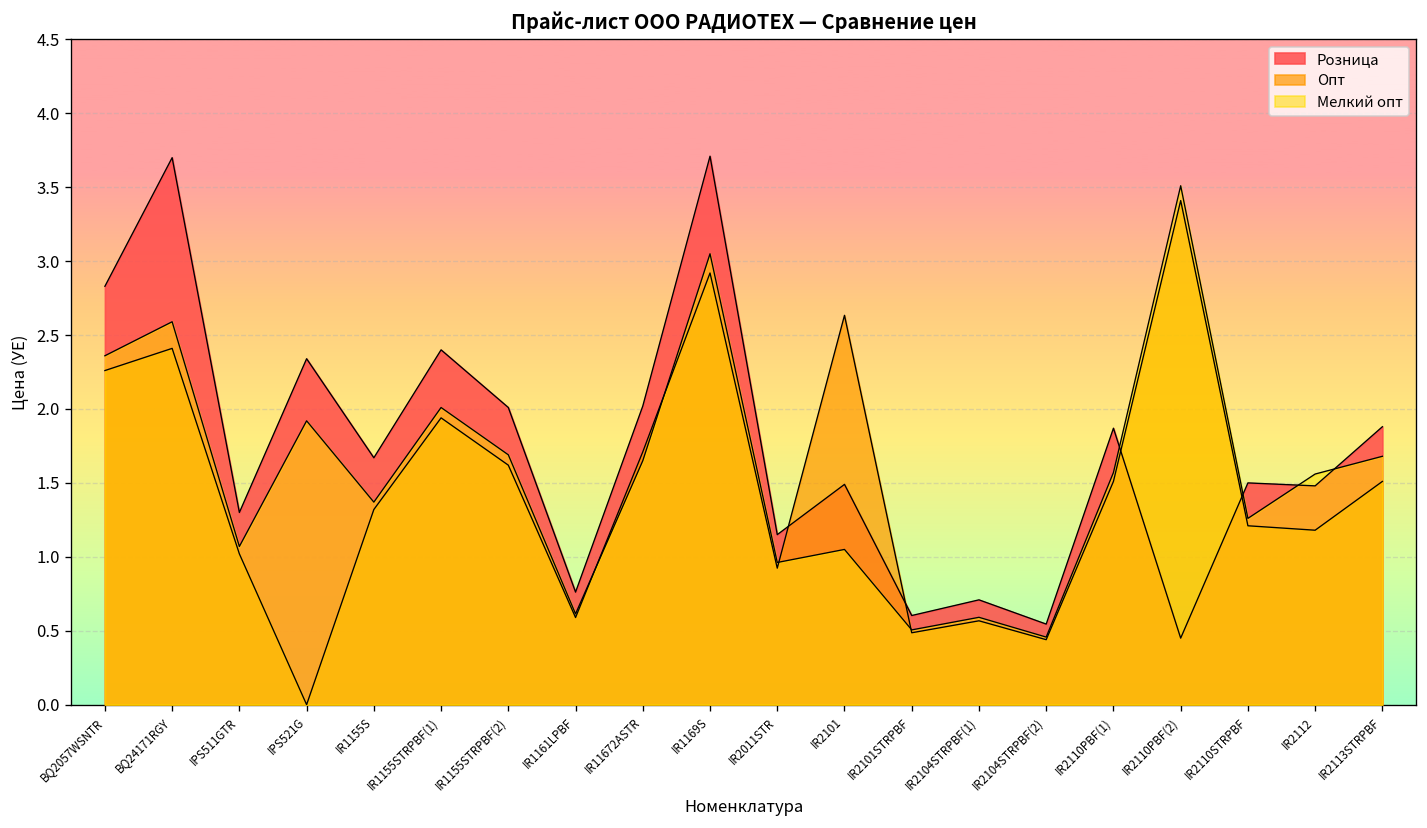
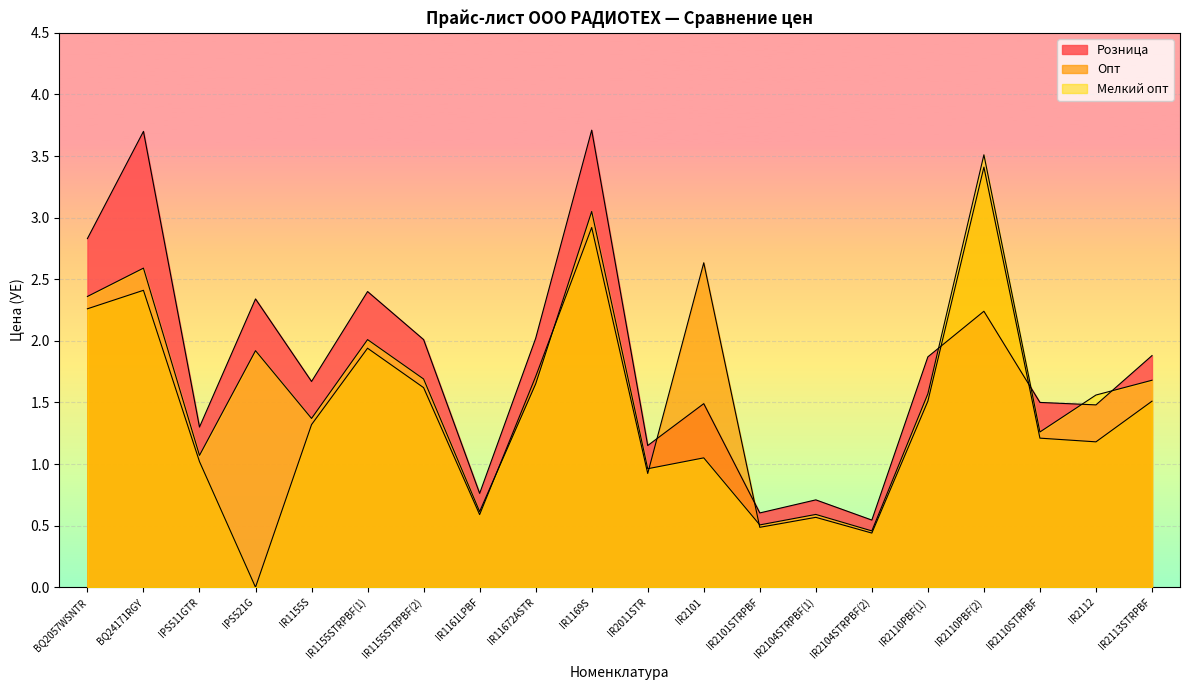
  {
    "Розница": {
      "BQ2057WSNTR": 2.83,
      "BQ24171RGY": 3.70,
      "IPS511GTR": 1.30,
      "IPS521G": 2.34,
      "IR1155S": 1.67,
      "IR1155STRPBF(1)": 2.40,
      "IR1155STRPBF(2)": 2.01,
      "IR1161LPBF": 0.76,
      "IR11672ASTR": 2.02,
      "IR1169S": 3.71,
      "IR2011STR": 1.15,
      "IR2101": 1.49,
      "IR2101STRPBF": 0.60,
      "IR2104STRPBF(1)": 0.71,
      "IR2104STRPBF(2)": 0.54,
      "IR2110PBF(1)": 1.87,
-     "IR2110PBF(2)": 0.45,
+     "IR2110PBF(2)": 2.24,
      "IR2110STRPBF": 1.50,
      "IR2112": 1.48,
      "IR2113STRPBF": 1.88
    },
    "Опт": {
      "BQ2057WSNTR": 2.26,
      "BQ24171RGY": 2.41,
      "IPS511GTR": 1.02,
      "IPS521G": 0.00,
      "IR1155S": 1.32,
      "IR1155STRPBF(1)": 1.94,
      "IR1155STRPBF(2)": 1.62,
      "IR1161LPBF": 0.59,
      "IR11672ASTR": 1.71,
      "IR1169S": 2.92,
      "IR2011STR": 0.92,
      "IR2101": 2.63,
      "IR2104STRPBF(1)": 0.57,
      "IR2110PBF(1)": 1.51,
      "IR2110PBF(2)": 3.41,
      "IR2110STRPBF": 1.21,
      "IR2112": 1.18,
      "IR2113STRPBF": 1.51
    },
    "Мелкий опт": {
      "BQ2057WSNTR": 2.36,
      "BQ24171RGY": 2.59,
      "IPS511GTR": 1.07,
      "IPS521G": 1.92,
      "IR1155S": 1.37,
      "IR1155STRPBF(1)": 2.01,
      "IR1155STRPBF(2)": 1.69,
      "IR1161LPBF": 0.61,
      "IR11672ASTR": 1.65,
      "IR1169S": 3.05,
      "IR2011STR": 0.96,
      "IR2101": 1.05,
      "IR2104STRPBF(1)": 0.59,
      "IR2110PBF(1)": 1.57,
      "IR2110PBF(2)": 3.51,
      "IR2110STRPBF": 1.26,
      "IR2112": 1.56,
      "IR2113STRPBF": 1.68
    }
  }
